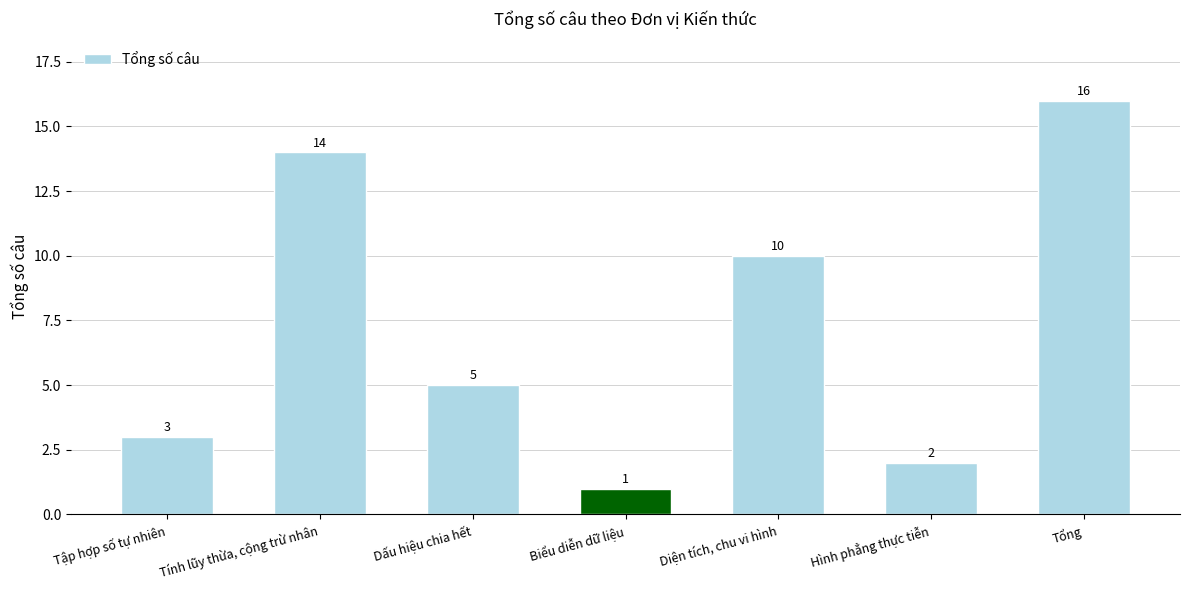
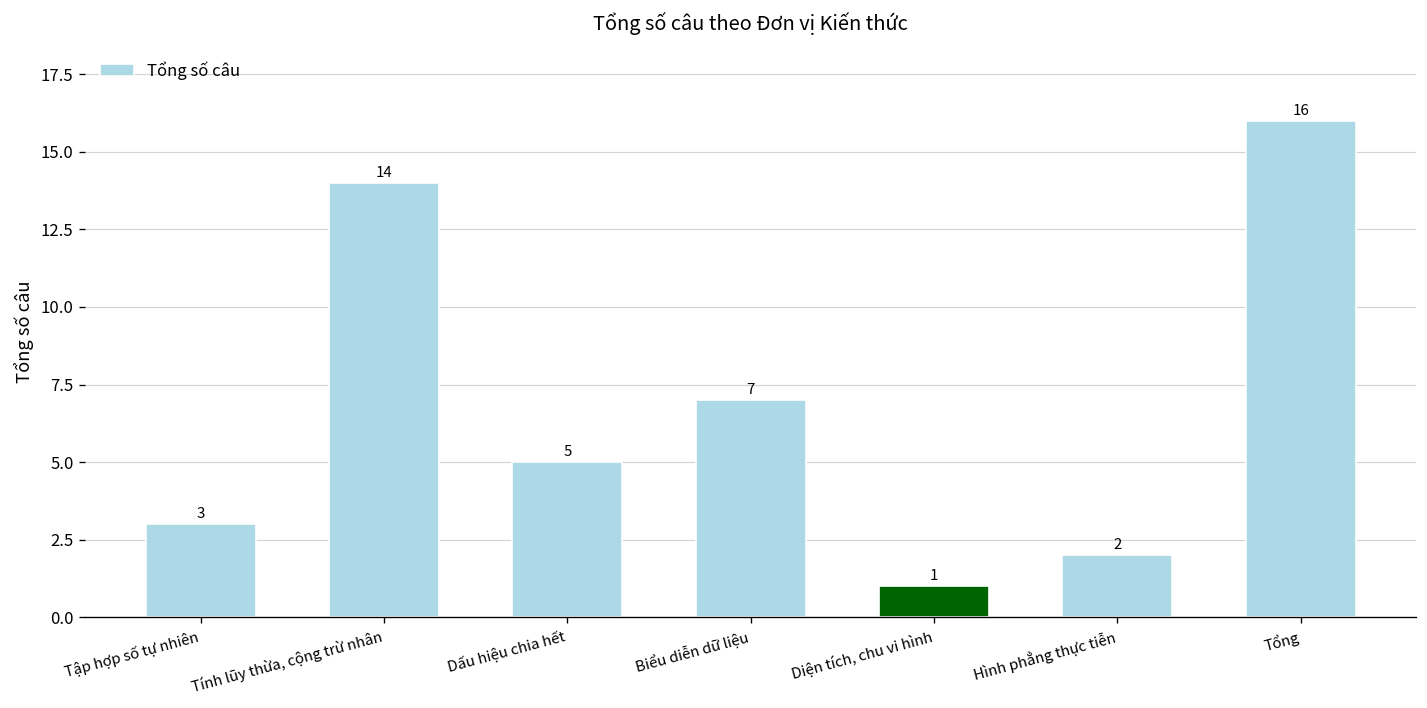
  {
    "Tập hợp số tự nhiên": 3,
    "Tính lũy thừa, cộng trừ nhân": 14,
    "Dấu hiệu chia hết": 5,
-   "Biểu diễn dữ liệu": 1,
-   "Diện tích, chu vi hình": 10,
+   "Biểu diễn dữ liệu": 7,
+   "Diện tích, chu vi hình": 1,
    "Hình phẳng thực tiễn": 2,
    "Tổng": 16
  }
